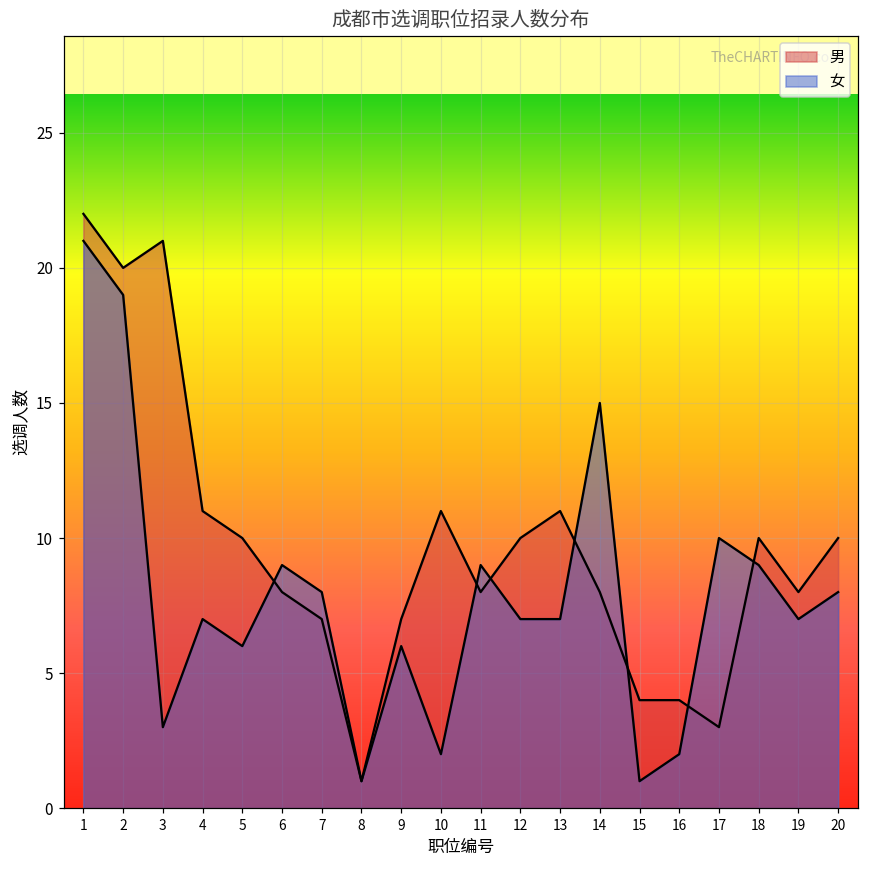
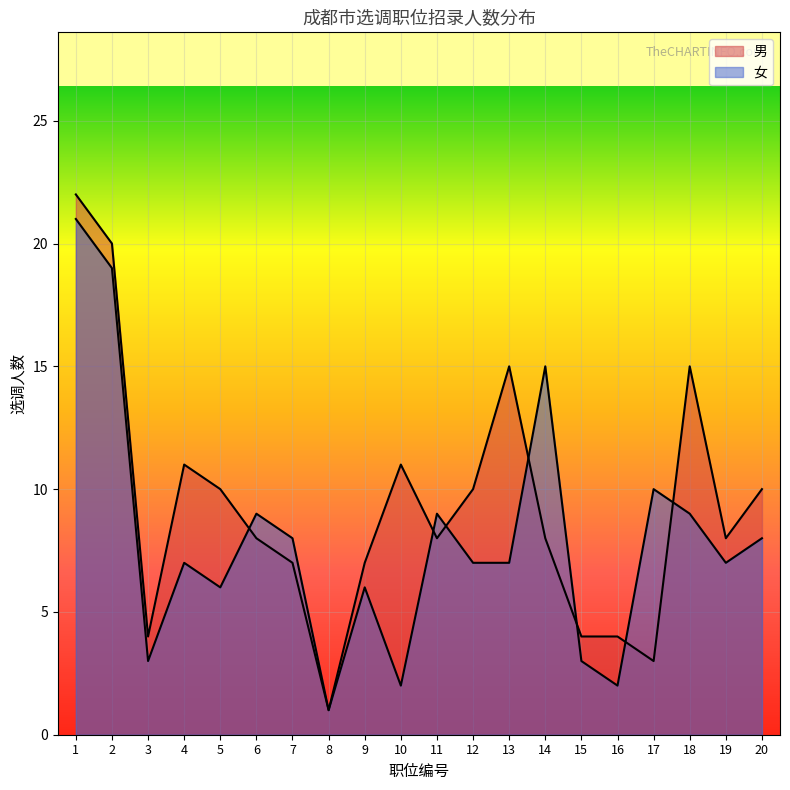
  {
    "男": {
      "1": 22,
      "2": 20,
-     "3": 21,
+     "3": 4,
      "4": 11,
      "5": 10,
      "6": 8,
      "7": 7,
      "9": 7,
      "10": 11,
      "11": 8,
      "12": 10,
-     "13": 11,
+     "13": 15,
      "14": 8,
      "15": 4,
      "16": 4,
      "17": 3,
-     "18": 10,
+     "18": 15,
      "19": 8,
      "20": 10
    },
    "女": {
      "1": 21,
      "2": 19,
      "3": 3,
      "4": 7,
      "5": 6,
      "6": 9,
      "7": 8,
      "9": 6,
      "10": 2,
      "11": 9,
      "12": 7,
      "13": 7,
      "14": 15,
-     "15": 1,
+     "15": 3,
      "16": 2,
      "17": 10,
      "18": 9,
      "19": 7,
      "20": 8
    }
  }
